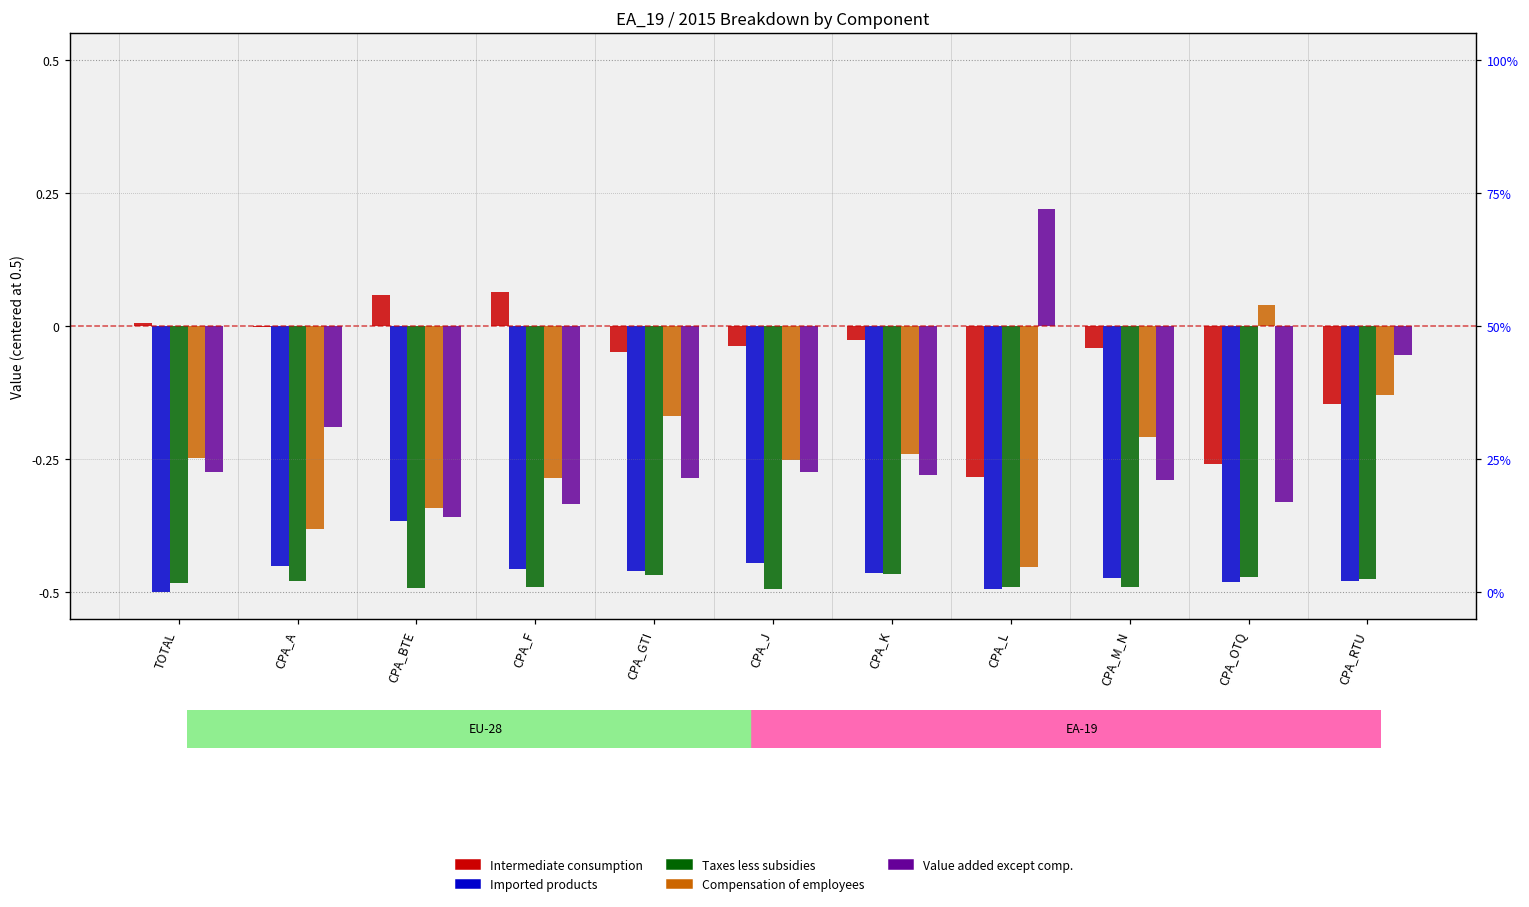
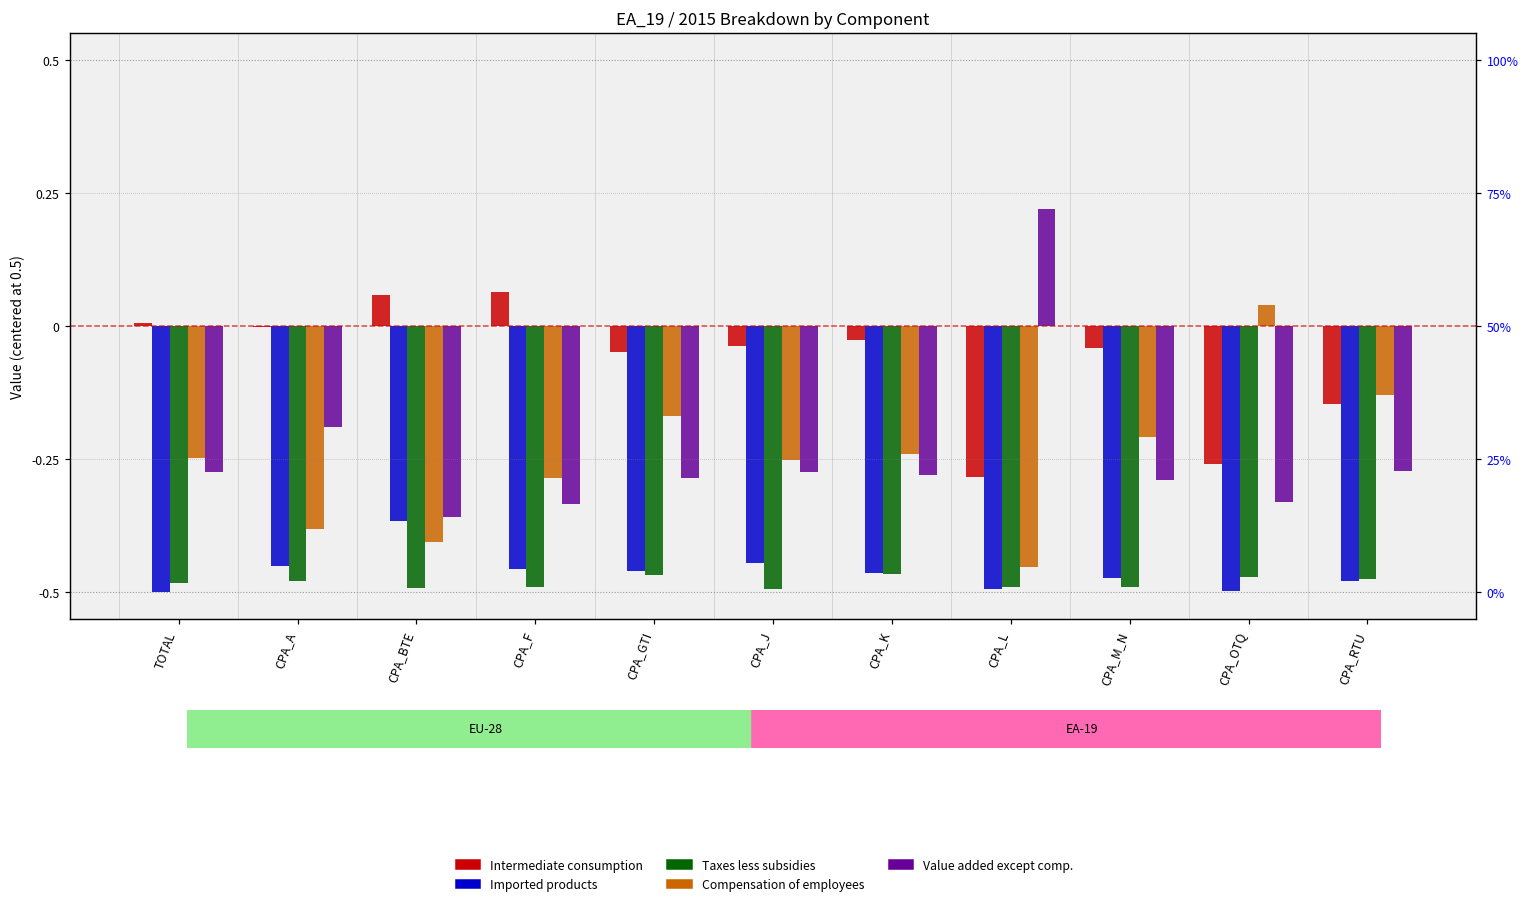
  {
    "Intermediate consumption": {
      "TOTAL": 0.01,
      "CPA_BTE": 0.06,
      "CPA_F": 0.07,
      "CPA_GTI": -0.05,
      "CPA_J": -0.04,
      "CPA_K": -0.03,
      "CPA_L": -0.28,
      "CPA_M_N": -0.04,
      "CPA_OTQ": -0.26,
      "CPA_RTU": -0.15
    },
    "Imported products": {
      "TOTAL": -0.50,
      "CPA_A": -0.45,
      "CPA_BTE": -0.37,
      "CPA_F": -0.46,
      "CPA_GTI": -0.46,
      "CPA_J": -0.44,
      "CPA_K": -0.46,
      "CPA_L": -0.49,
      "CPA_M_N": -0.47,
-     "CPA_OTQ": -0.48,
+     "CPA_OTQ": -0.50,
      "CPA_RTU": -0.48
    },
    "Taxes less subsidies": {
      "TOTAL": -0.48,
      "CPA_A": -0.48,
      "CPA_BTE": -0.49,
      "CPA_F": -0.49,
      "CPA_GTI": -0.47,
      "CPA_J": -0.49,
      "CPA_K": -0.46,
      "CPA_L": -0.49,
      "CPA_M_N": -0.49,
      "CPA_OTQ": -0.47,
      "CPA_RTU": -0.47
    },
    "Compensation of employees": {
      "TOTAL": -0.25,
      "CPA_A": -0.38,
-     "CPA_BTE": -0.34,
+     "CPA_BTE": -0.41,
      "CPA_F": -0.28,
      "CPA_GTI": -0.17,
      "CPA_J": -0.25,
      "CPA_K": -0.24,
      "CPA_L": -0.45,
      "CPA_M_N": -0.21,
      "CPA_OTQ": 0.04,
      "CPA_RTU": -0.13
    },
    "Value added except comp.": {
      "TOTAL": -0.27,
      "CPA_A": -0.19,
      "CPA_BTE": -0.36,
      "CPA_F": -0.33,
      "CPA_GTI": -0.29,
      "CPA_J": -0.27,
      "CPA_K": -0.28,
      "CPA_L": 0.22,
      "CPA_M_N": -0.29,
      "CPA_OTQ": -0.33,
-     "CPA_RTU": -0.05
+     "CPA_RTU": -0.27
    }
  }
